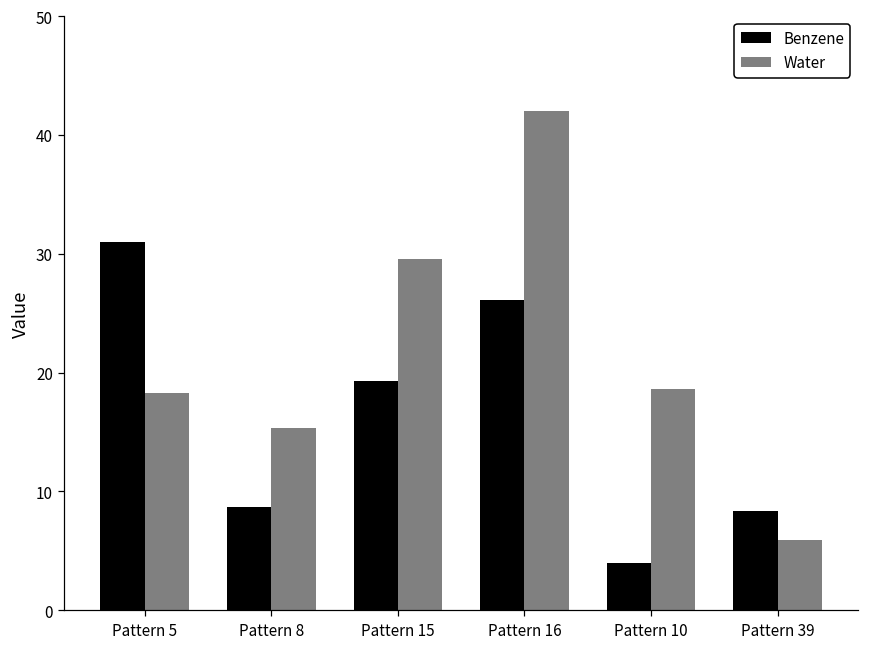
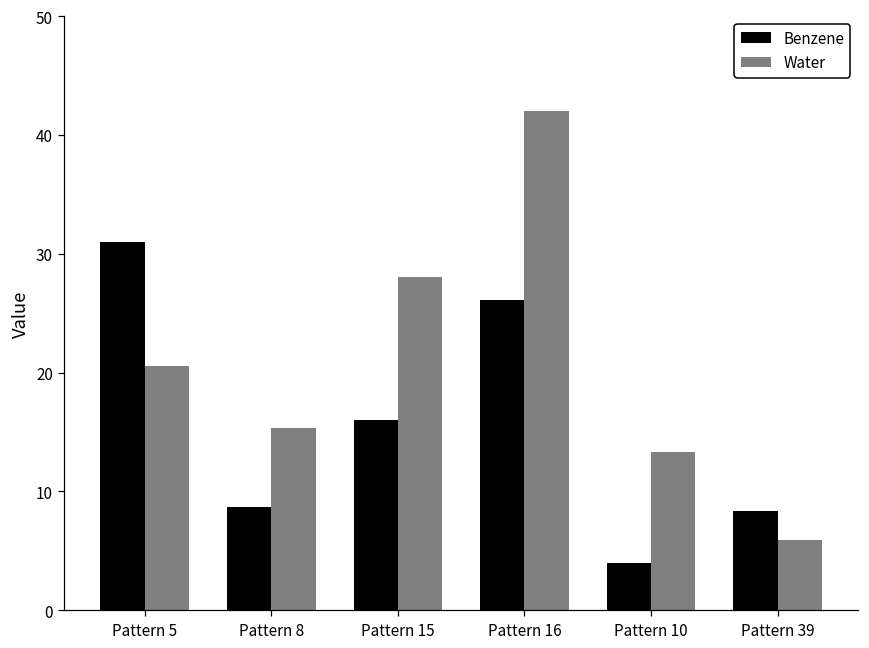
  {
    "Benzene": {
      "Pattern 5": 30.9,
      "Pattern 8": 8.7,
-     "Pattern 15": 19.3,
+     "Pattern 15": 16.0,
      "Pattern 16": 26.1,
      "Pattern 10": 4.0,
      "Pattern 39": 8.4
    },
    "Water": {
-     "Pattern 5": 18.2,
+     "Pattern 5": 20.6,
      "Pattern 8": 15.3,
-     "Pattern 15": 29.6,
+     "Pattern 15": 28.1,
      "Pattern 16": 42.0,
-     "Pattern 10": 18.6,
+     "Pattern 10": 13.3,
      "Pattern 39": 5.9
    }
  }
